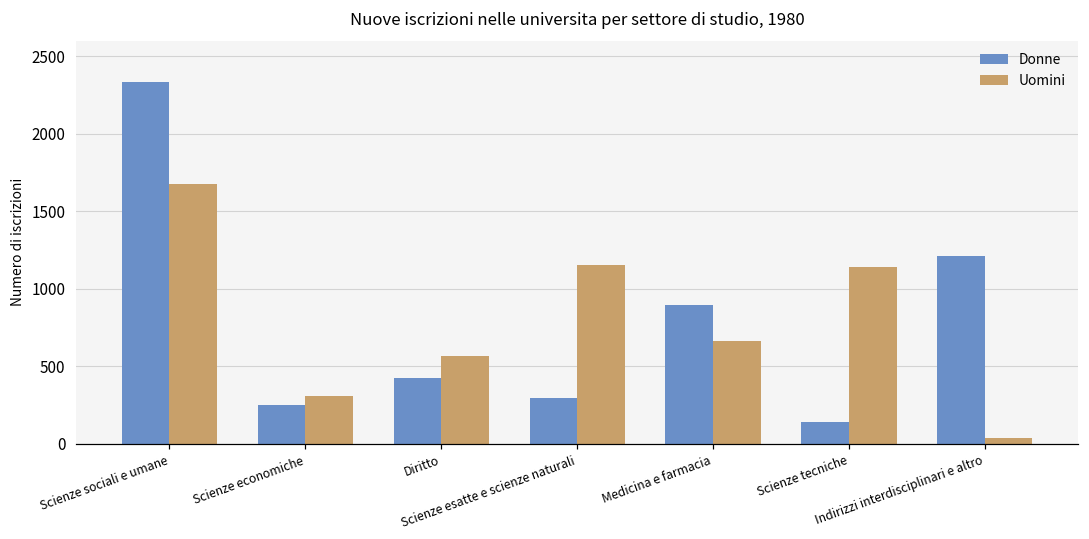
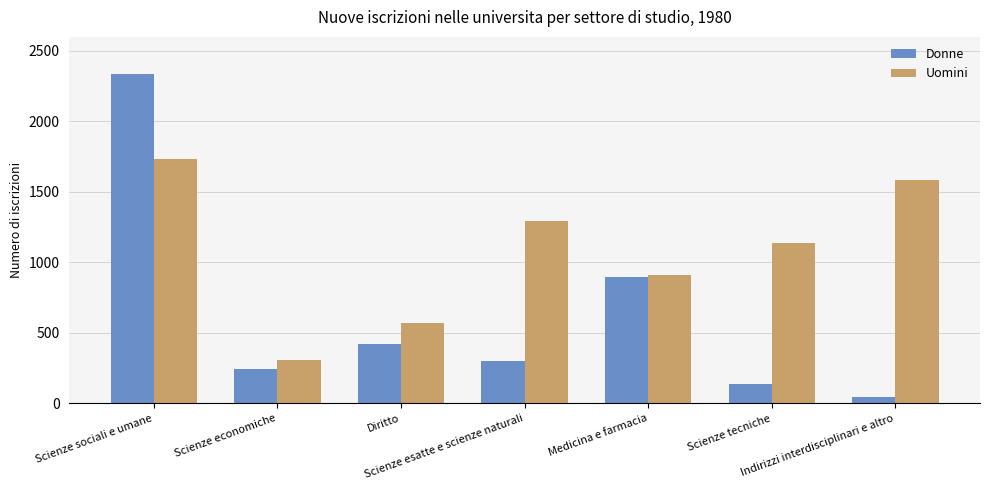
  {
    "Donne": {
      "Scienze sociali e umane": 2340,
      "Scienze economiche": 250,
      "Diritto": 420,
      "Scienze esatte e scienze naturali": 300,
      "Medicina e farmacia": 900,
      "Scienze tecniche": 140,
-     "Indirizzi interdisciplinari e altro": 1210
+     "Indirizzi interdisciplinari e altro": 40
    },
    "Uomini": {
-     "Scienze sociali e umane": 1680,
+     "Scienze sociali e umane": 1740,
      "Scienze economiche": 310,
      "Diritto": 570,
-     "Scienze esatte e scienze naturali": 1150,
-     "Medicina e farmacia": 660,
+     "Scienze esatte e scienze naturali": 1290,
+     "Medicina e farmacia": 910,
      "Scienze tecniche": 1140,
-     "Indirizzi interdisciplinari e altro": 40
+     "Indirizzi interdisciplinari e altro": 1590
    }
  }
